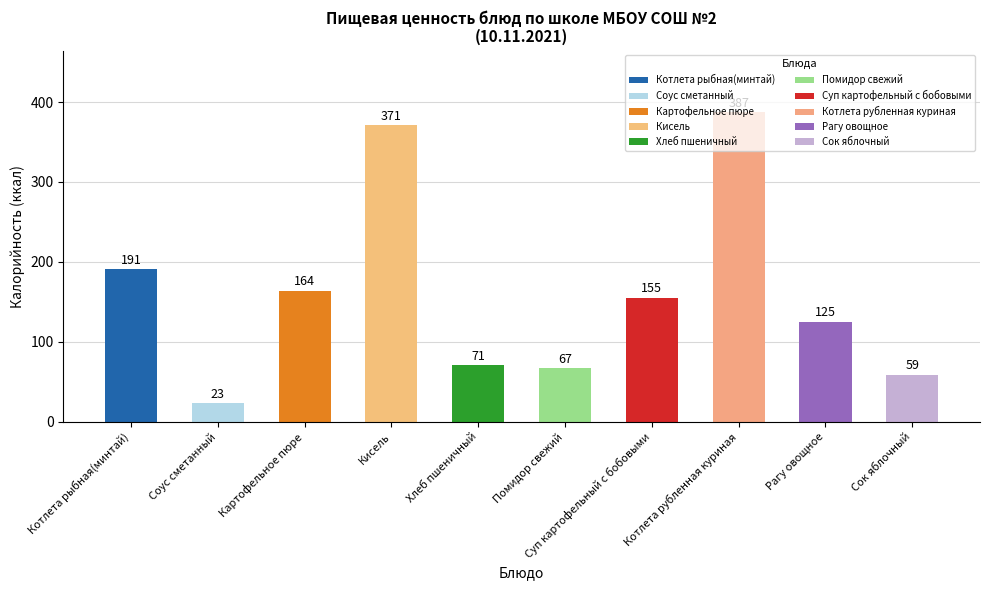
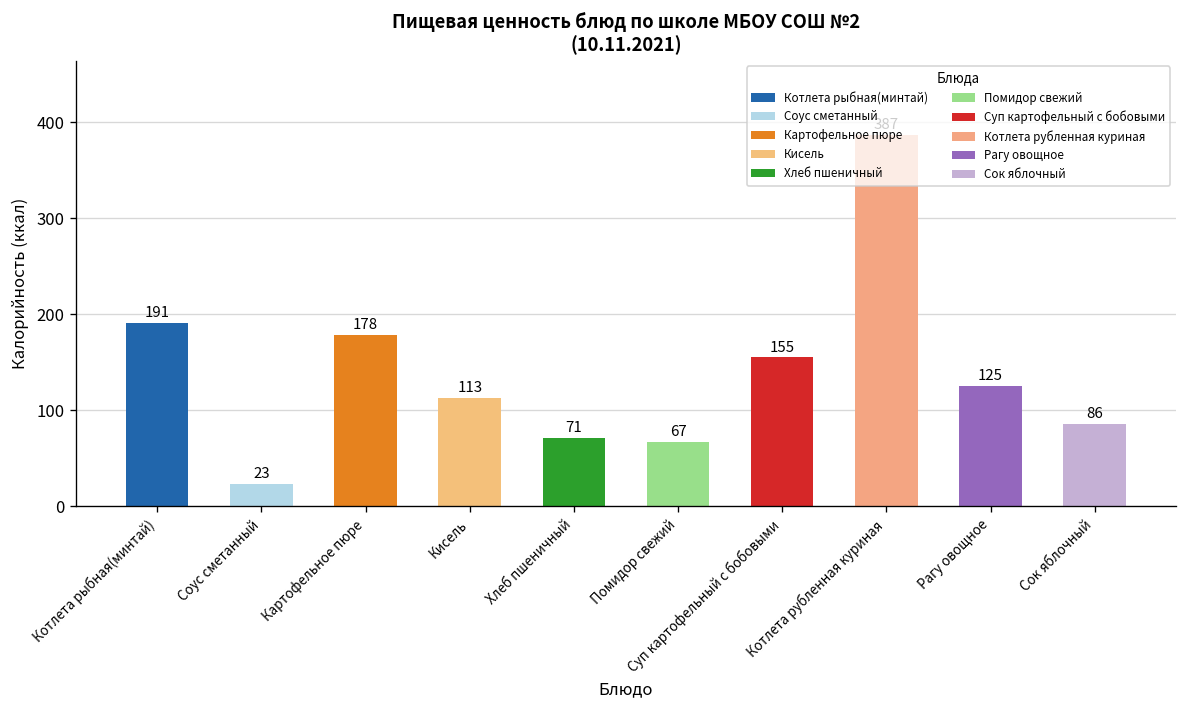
  {
    "Котлета рыбная(минтай)": 191,
    "Соус сметанный": 23,
-   "Картофельное пюре": 164,
-   "Кисель": 371,
+   "Картофельное пюре": 178,
+   "Кисель": 113,
    "Хлеб пшеничный": 71,
    "Помидор свежий": 67,
    "Суп картофельный с бобовыми": 155,
    "Рагу овощное": 125,
-   "Сок яблочный": 59
+   "Сок яблочный": 86
  }
